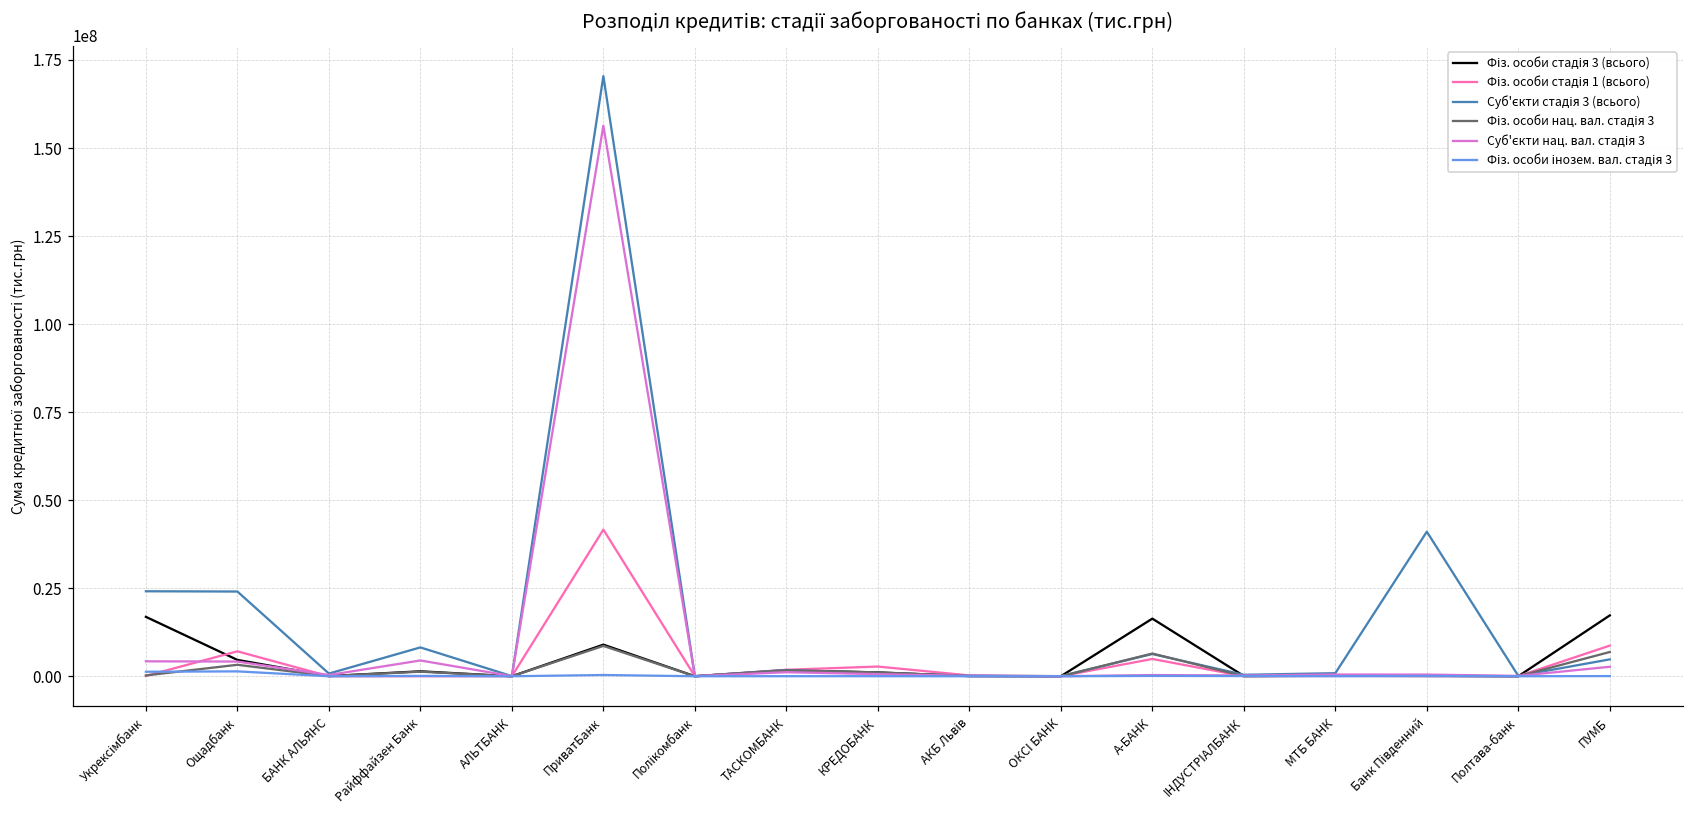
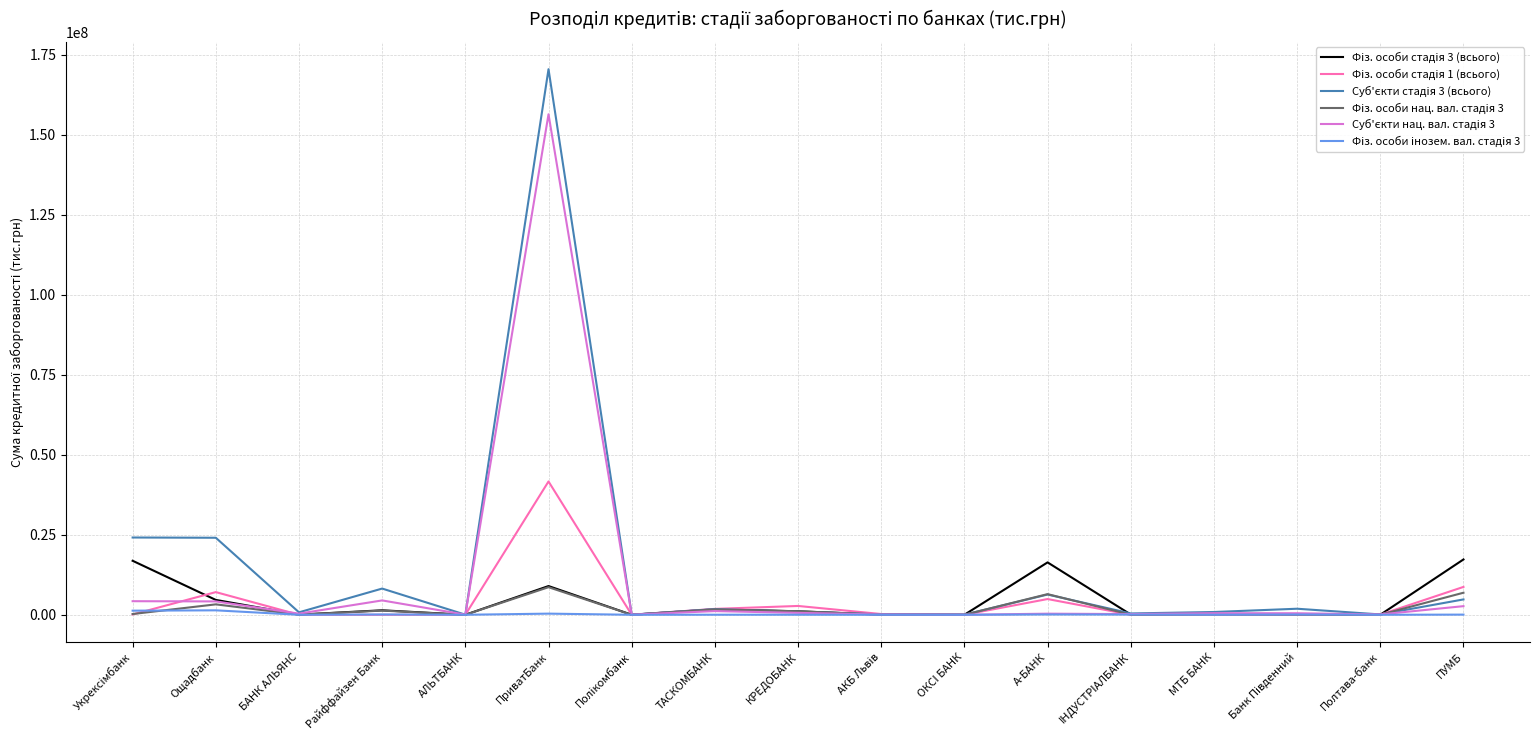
  {
    "Фіз. особи стадія 3 (всього)": {
      "Укрексімбанк": 17000000,
      "А-БАНК": 16000000,
      "ПУМБ": 17000000
    },
    "Суб'єкти стадія 3 (всього)": {
      "Укрексімбанк": 24000000,
      "Ощадбанк": 24000000,
      "Райффайзен Банк": 8000000,
      "ПриватБанк": 170000000,
-     "Банк Південний": 41000000,
+     "Банк Південний": 2000000,
      "ПУМБ": 5000000
    },
    "Фіз. особи нац. вал. стадія 3": {
      "Ощадбанк": 3000000,
      "ПУМБ": 7000000
    },
    "Фіз. особи інозем. вал. стадія 3": {
      "Укрексімбанк": 1000000,
      "Ощадбанк": 1000000,
      "ПриватБанк": 0,
      "ТАСКОМБАНК": 0,
      "ПУМБ": 0
    }
  }
